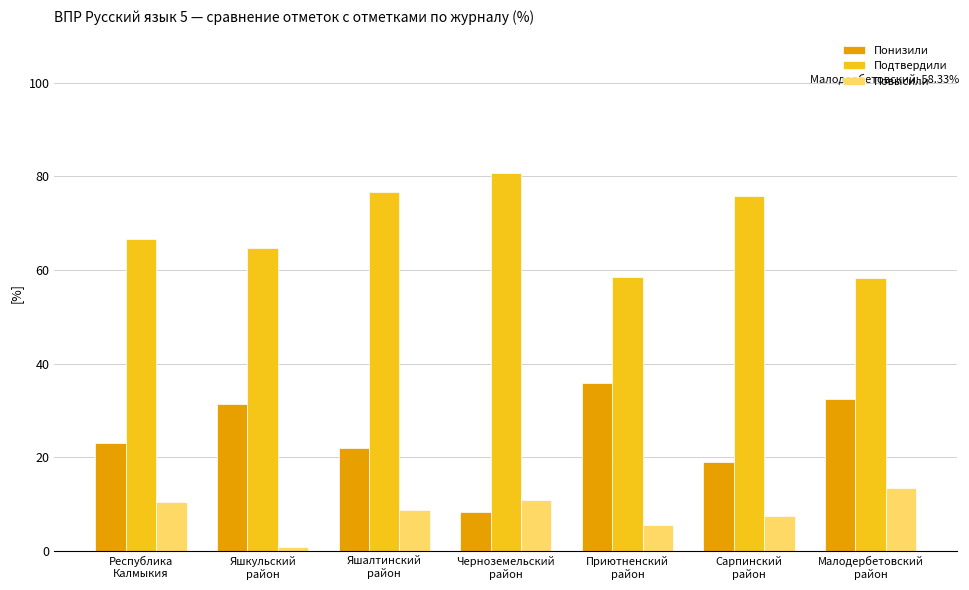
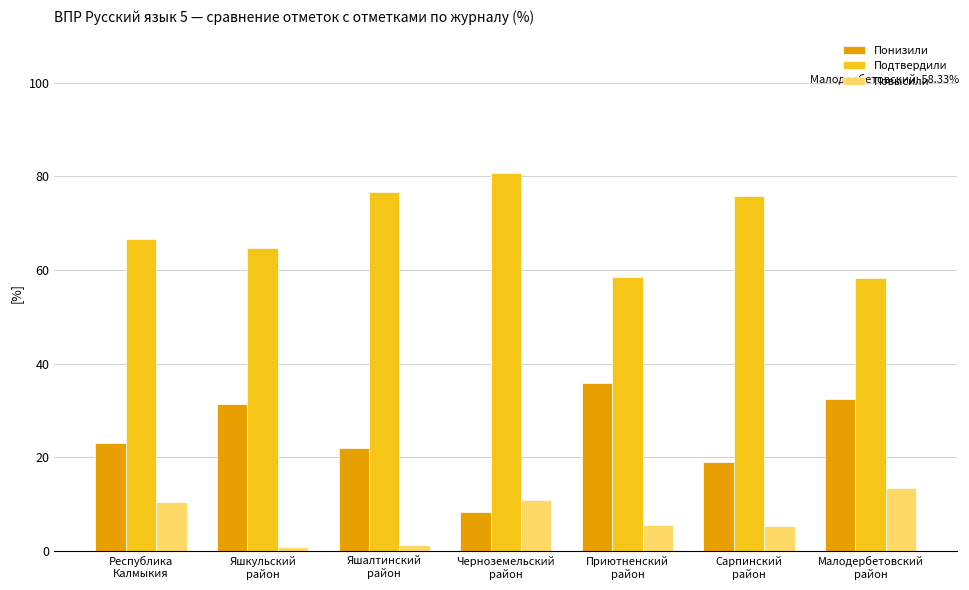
  {
    "Повысили": {
      "Республика Калмыкия": 10,
      "Яшкульский район": 1,
-     "Яшалтинский район": 9,
+     "Яшалтинский район": 1,
      "Черноземельский район": 11,
      "Приютненский район": 6,
-     "Сарпинский район": 8,
+     "Сарпинский район": 5,
      "Малодербетовский район": 14
    }
  }
